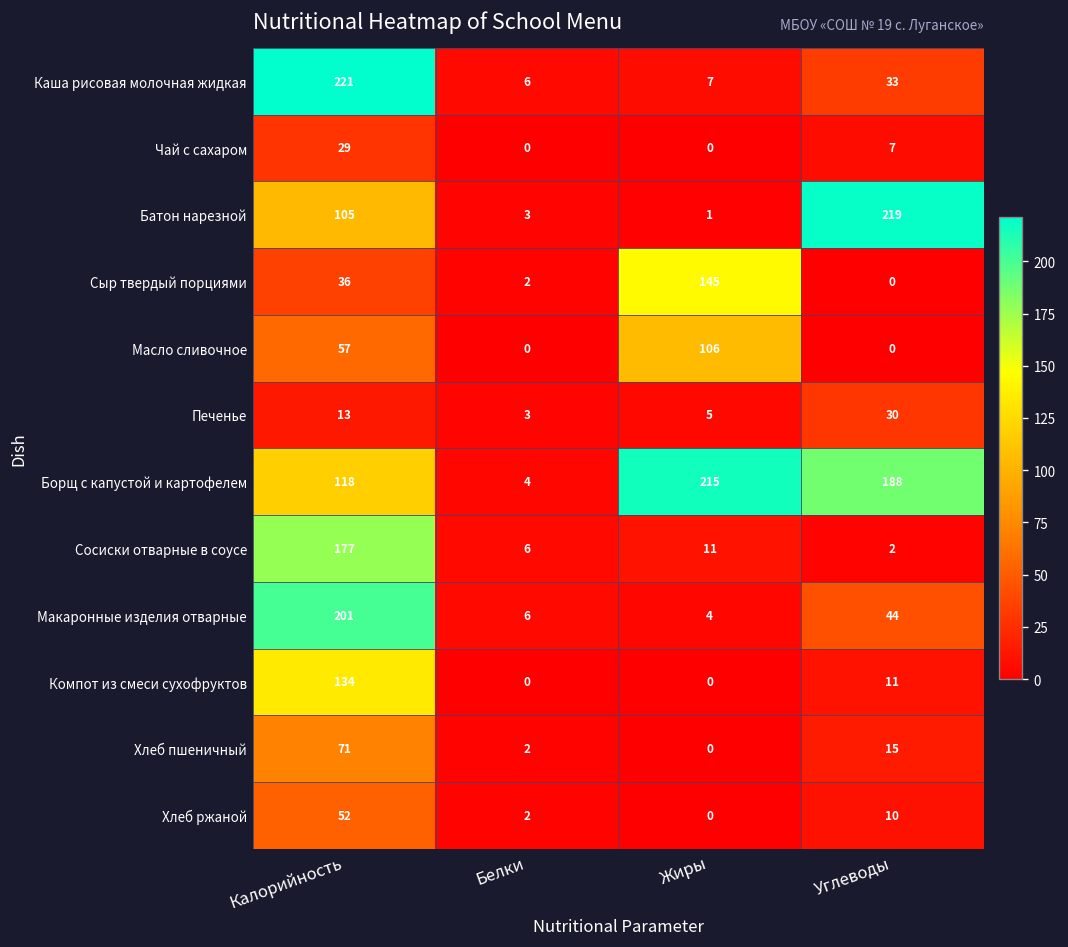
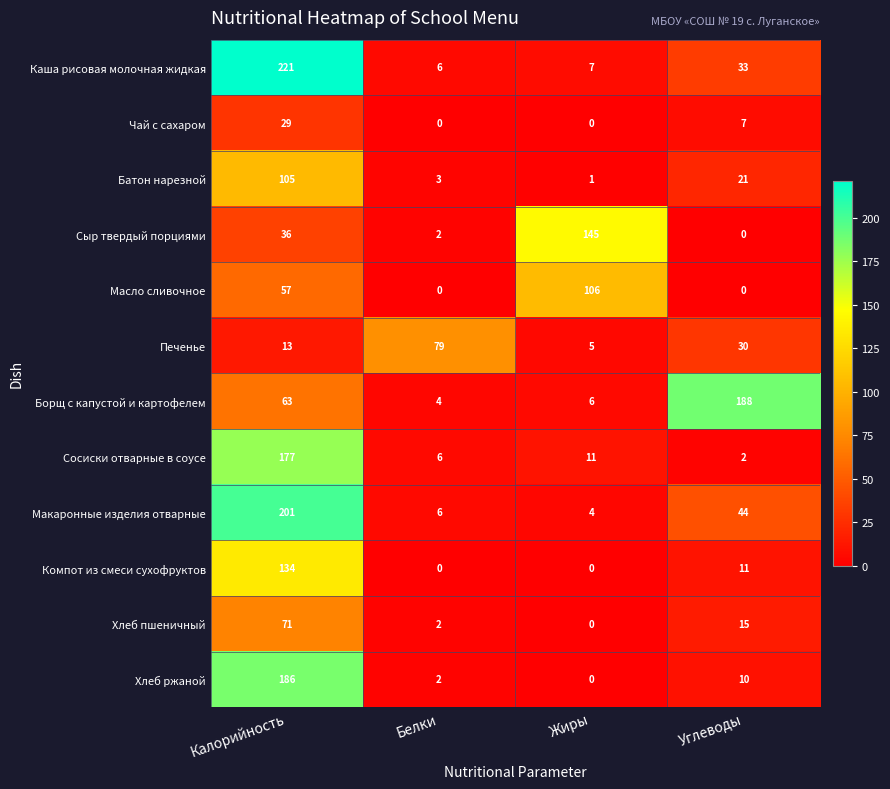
  {
    "Каша рисовая молочная жидкая": {
      "Калорийность": 221,
      "Белки": 6,
      "Жиры": 7,
      "Углеводы": 33
    },
    "Чай с сахаром": {
      "Калорийность": 29,
      "Белки": 0,
      "Жиры": 0,
      "Углеводы": 7
    },
    "Батон нарезной": {
      "Калорийность": 105,
      "Белки": 3,
      "Жиры": 1,
-     "Углеводы": 219
+     "Углеводы": 21
    },
    "Сыр твердый порциями": {
      "Калорийность": 36,
      "Белки": 2,
      "Жиры": 145,
      "Углеводы": 0
    },
    "Масло сливочное": {
      "Калорийность": 57,
      "Белки": 0,
      "Жиры": 106,
      "Углеводы": 0
    },
    "Печенье": {
      "Калорийность": 13,
-     "Белки": 3,
+     "Белки": 79,
      "Жиры": 5,
      "Углеводы": 30
    },
    "Борщ с капустой и картофелем": {
-     "Калорийность": 118,
+     "Калорийность": 63,
      "Белки": 4,
-     "Жиры": 215,
+     "Жиры": 6,
      "Углеводы": 188
    },
    "Сосиски отварные в соусе": {
      "Калорийность": 177,
      "Белки": 6,
      "Жиры": 11,
      "Углеводы": 2
    },
    "Макаронные изделия отварные": {
      "Калорийность": 201,
      "Белки": 6,
      "Жиры": 4,
      "Углеводы": 44
    },
    "Компот из смеси сухофруктов": {
      "Калорийность": 134,
      "Белки": 0,
      "Жиры": 0,
      "Углеводы": 11
    },
    "Хлеб пшеничный": {
      "Калорийность": 71,
      "Белки": 2,
      "Жиры": 0,
      "Углеводы": 15
    },
    "Хлеб ржаной": {
-     "Калорийность": 52,
+     "Калорийность": 186,
      "Белки": 2,
      "Жиры": 0,
      "Углеводы": 10
    }
  }
